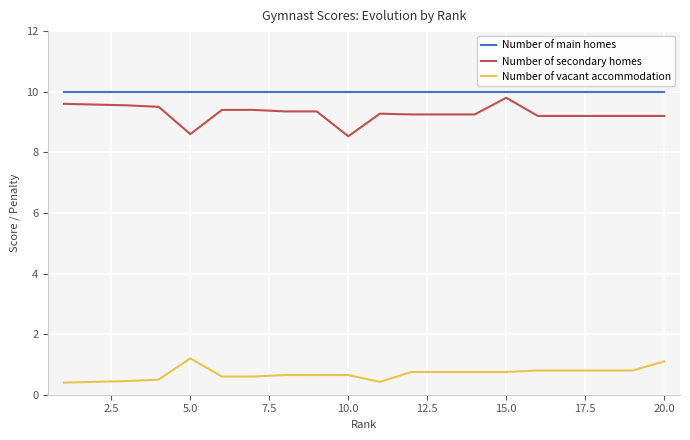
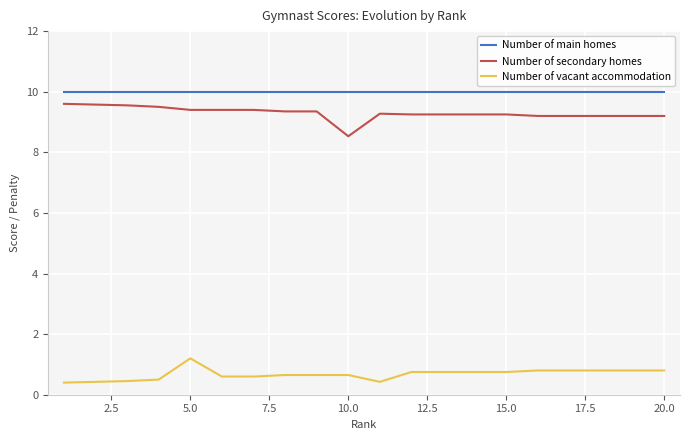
  {
    "Number of main homes": {
      "5.0": 10.0,
      "10.0": 10.0,
      "15.0": 10.0,
      "20.0": 10.0
    },
    "Number of secondary homes": {
-     "5.0": 8.6,
+     "5.0": 9.4,
      "10.0": 8.5,
-     "15.0": 9.8,
+     "15.0": 9.3,
      "20.0": 9.2
    },
    "Number of vacant accommodation": {
      "5.0": 1.2,
      "10.0": 0.7,
      "15.0": 0.8,
-     "20.0": 1.1
+     "20.0": 0.8
    }
  }
